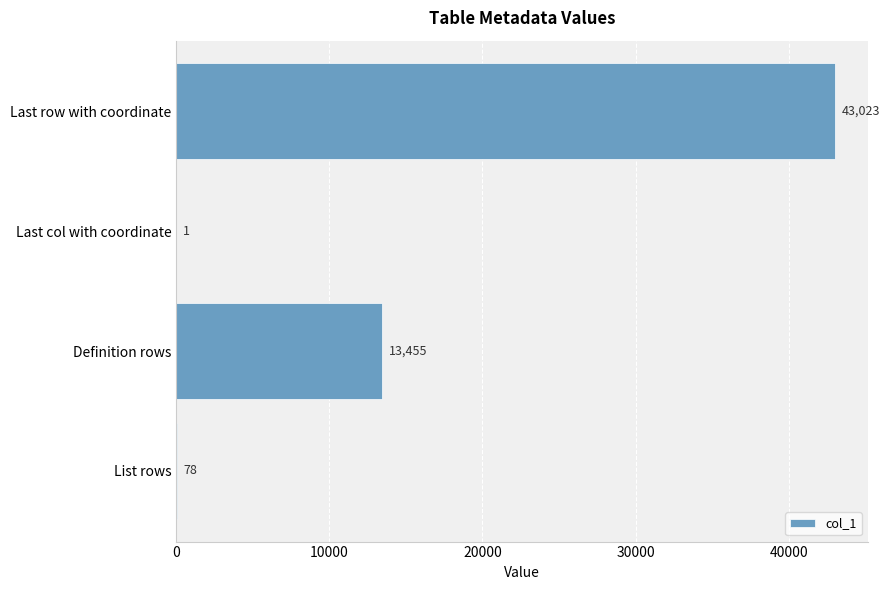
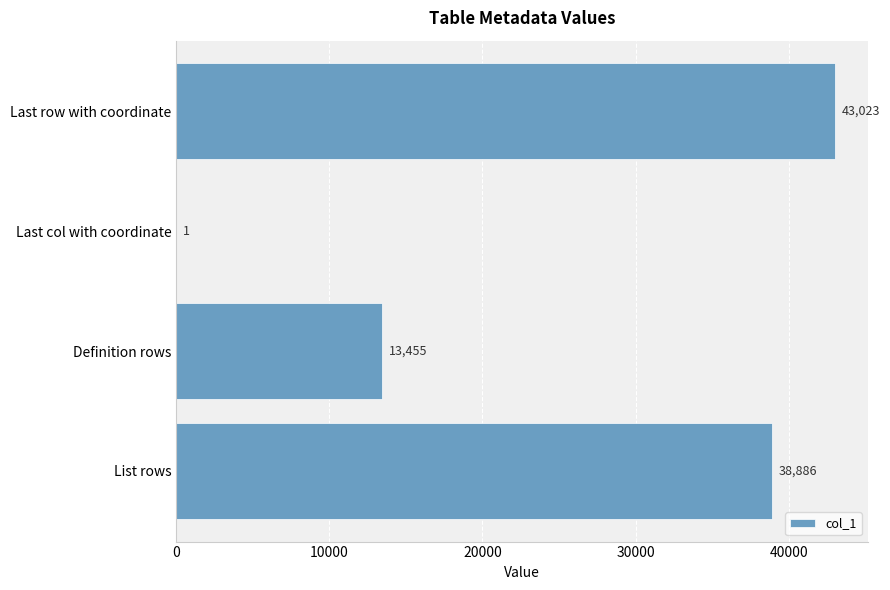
  {
    "Last row with coordinate": "43,023",
    "Last col with coordinate": "1",
    "Definition rows": "13,455",
-   "List rows": "78"
+   "List rows": "38,886"
  }
